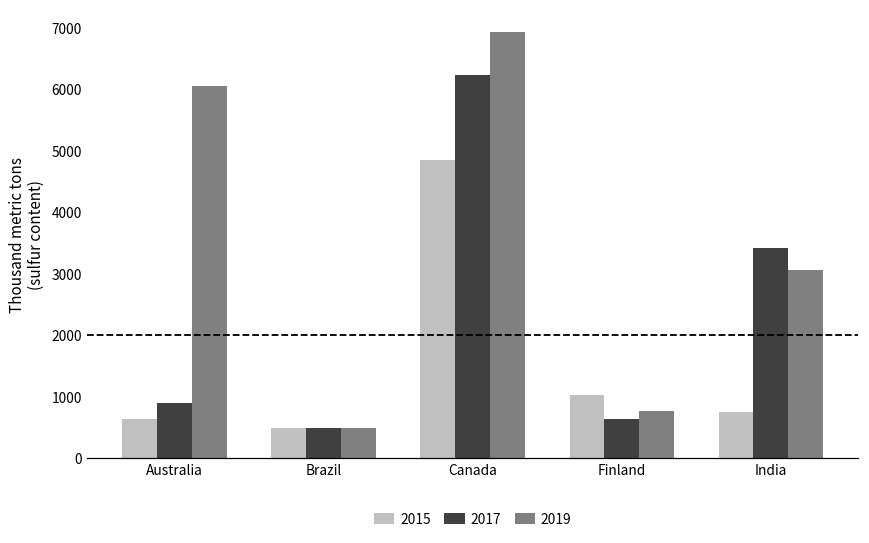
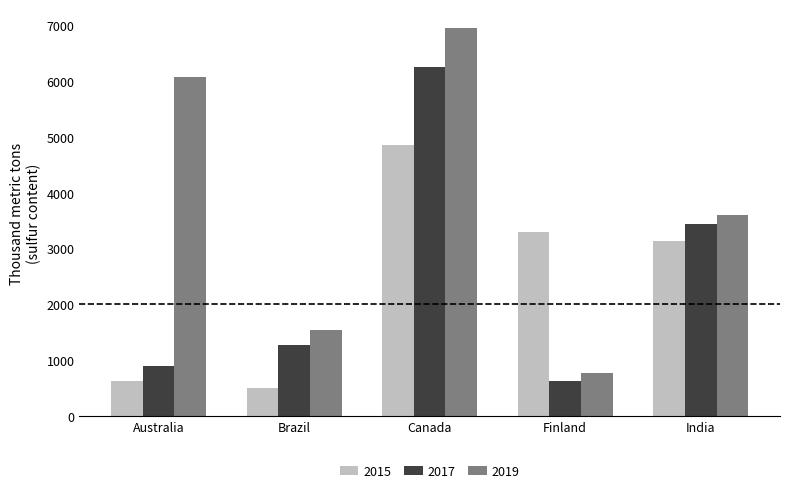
  {
    "2015": {
      "Australia": 600,
      "Brazil": 500,
      "Canada": 4900,
-     "Finland": 1000,
-     "India": 800
+     "Finland": 3300,
+     "India": 3100
    },
    "2017": {
      "Australia": 900,
-     "Brazil": 500,
+     "Brazil": 1300,
      "Canada": 6200,
      "Finland": 600,
      "India": 3400
    },
    "2019": {
      "Australia": 6100,
-     "Brazil": 500,
+     "Brazil": 1500,
      "Canada": 6900,
      "Finland": 800,
-     "India": 3100
+     "India": 3600
    }
  }
